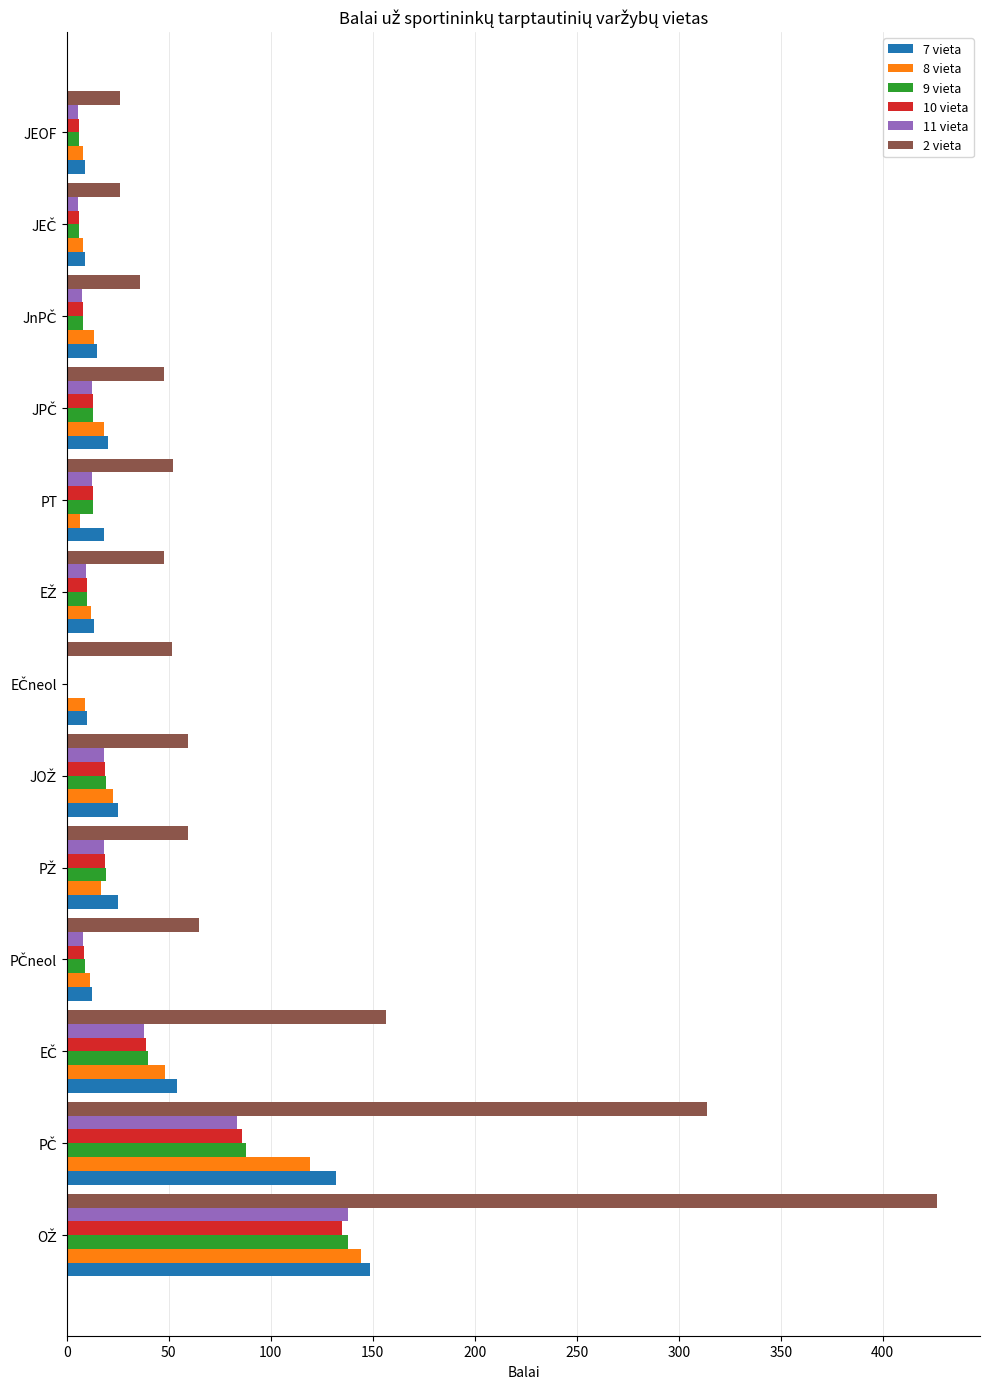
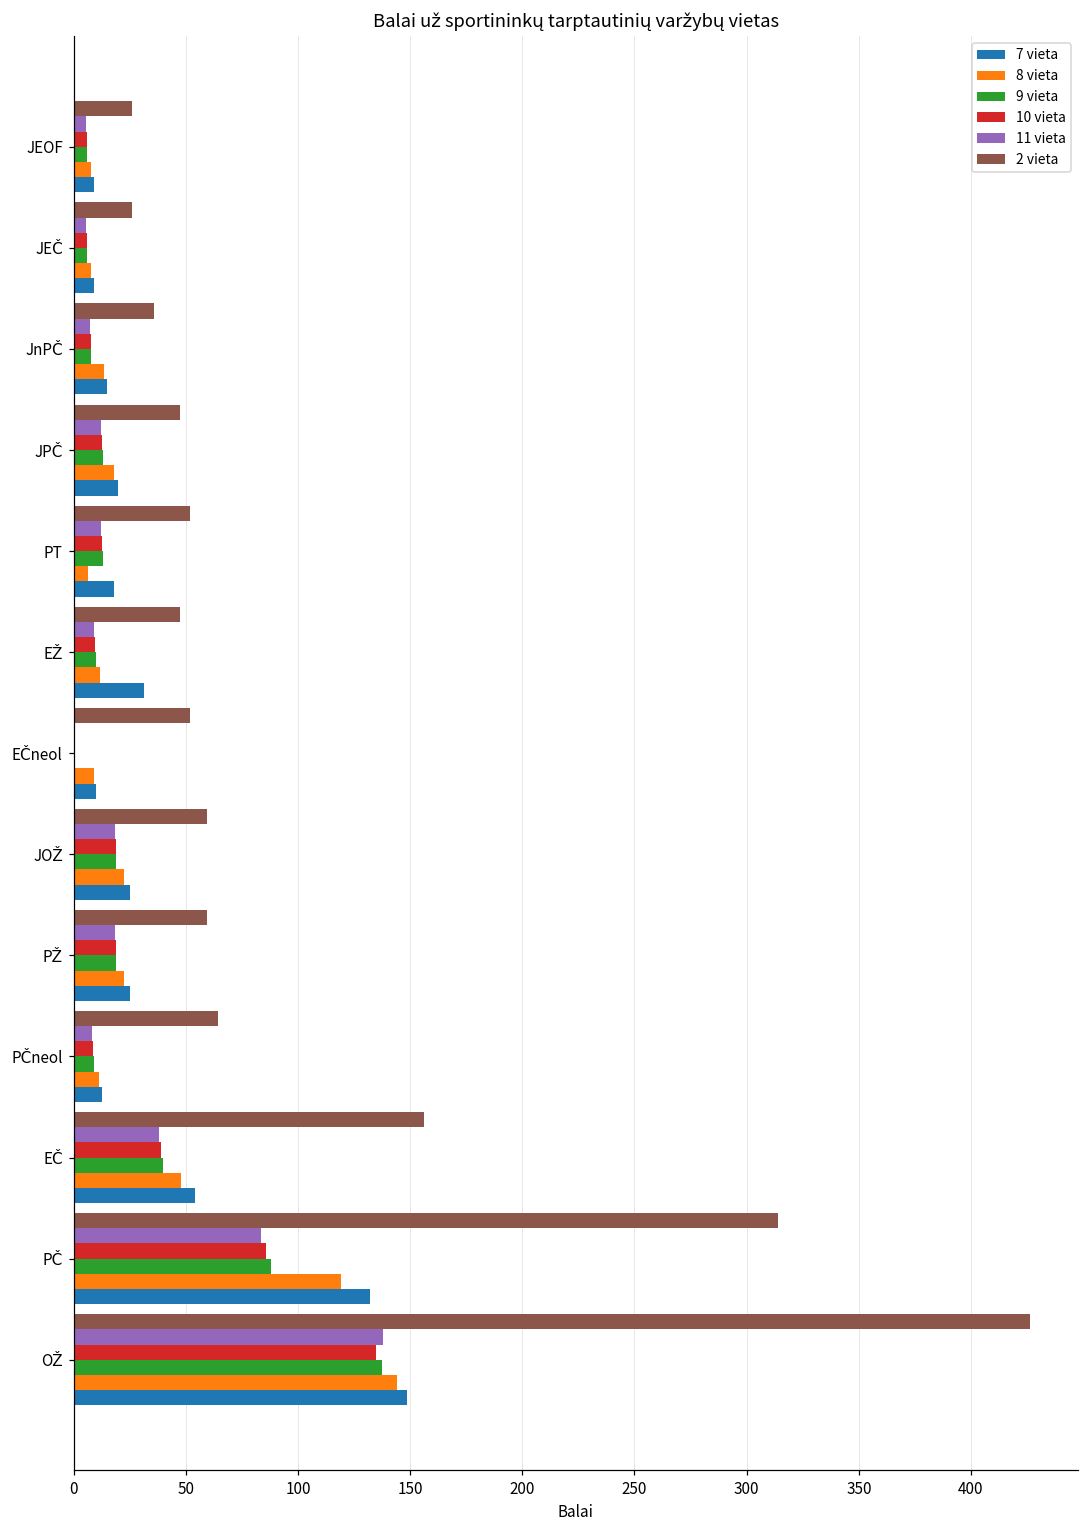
  {
    "7 vieta": {
      "JEOF": 9,
      "JEČ": 9,
      "JnPČ": 15,
      "JPČ": 20,
      "PT": 18,
-     "EŽ": 14,
+     "EŽ": 31,
      "EČneol": 10,
      "JOŽ": 25,
      "PŽ": 25,
      "PČneol": 13,
      "EČ": 54,
      "PČ": 132,
      "OŽ": 149
    },
    "8 vieta": {
      "JEOF": 8,
      "JEČ": 8,
      "JnPČ": 14,
      "JPČ": 18,
      "PT": 6,
      "EŽ": 12,
      "EČneol": 9,
      "JOŽ": 23,
-     "PŽ": 17,
+     "PŽ": 23,
      "PČneol": 11,
      "EČ": 48,
      "PČ": 119,
      "OŽ": 144
    },
    "9 vieta": {
      "JEOF": 6,
      "JEČ": 6,
      "JnPČ": 8,
      "JPČ": 13,
      "PT": 13,
      "EŽ": 10,
      "EČneol": 0,
      "JOŽ": 19,
      "PŽ": 19,
      "PČneol": 9,
      "EČ": 40,
      "PČ": 88,
      "OŽ": 138
    },
    "10 vieta": {
      "JEOF": 6,
      "JEČ": 6,
      "JnPČ": 8,
      "JPČ": 13,
      "PT": 13,
      "EŽ": 10,
      "EČneol": 0,
      "JOŽ": 19,
      "PŽ": 19,
      "PČneol": 9,
      "EČ": 39,
      "PČ": 86,
      "OŽ": 135
    },
    "11 vieta": {
      "JEOF": 6,
      "JEČ": 6,
      "JnPČ": 7,
      "JPČ": 12,
      "PT": 12,
      "EŽ": 9,
      "EČneol": 0,
      "JOŽ": 18,
      "PŽ": 18,
      "PČneol": 8,
      "EČ": 38,
      "PČ": 84,
      "OŽ": 138
    },
    "2 vieta": {
      "JEOF": 26,
      "JEČ": 26,
      "JnPČ": 36,
      "JPČ": 48,
      "PT": 52,
      "EŽ": 48,
      "EČneol": 52,
      "JOŽ": 60,
      "PŽ": 60,
      "PČneol": 65,
      "EČ": 156,
      "PČ": 314,
      "OŽ": 426
    }
  }
